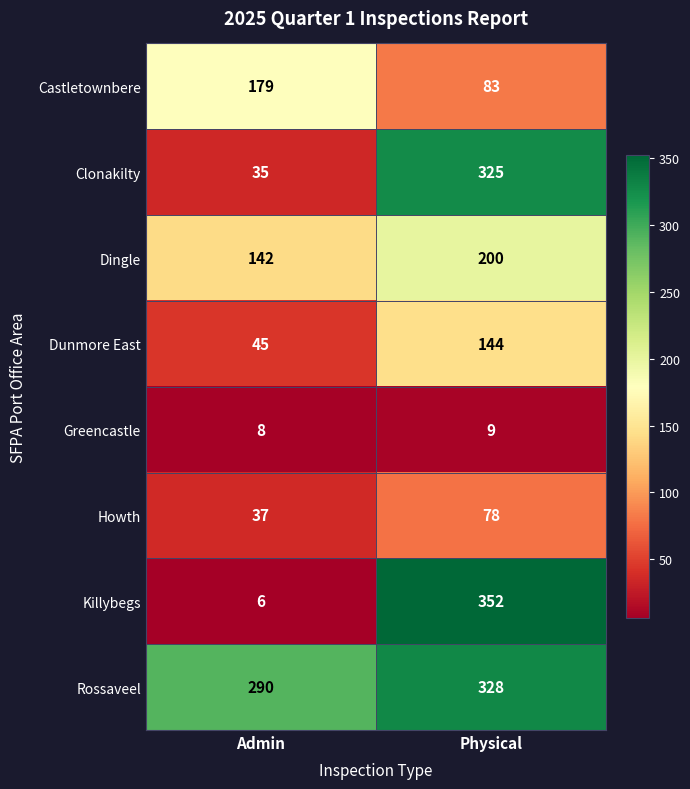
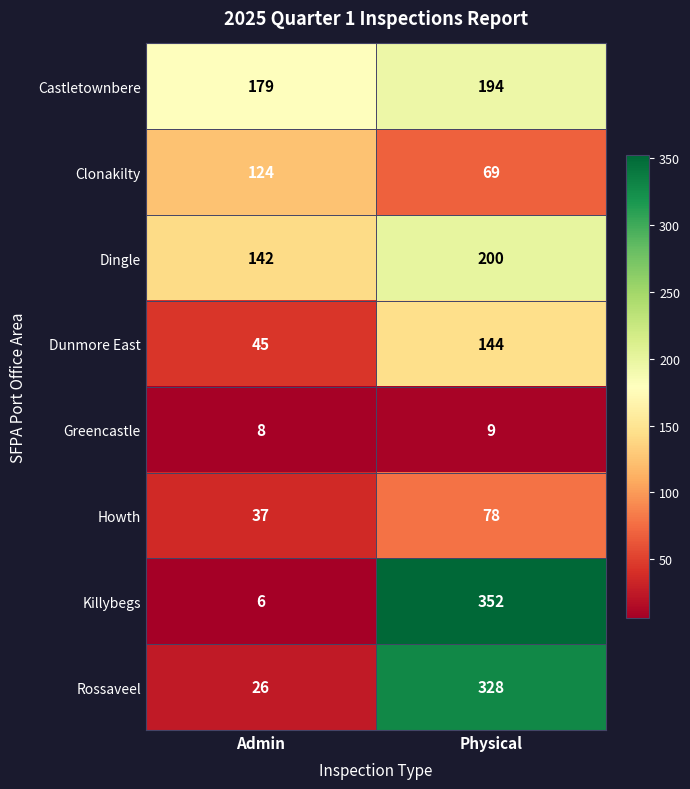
  {
    "Castletownbere": {
      "Admin": 179,
-     "Physical": 83
+     "Physical": 194
    },
    "Clonakilty": {
-     "Admin": 35,
-     "Physical": 325
+     "Admin": 124,
+     "Physical": 69
    },
    "Dingle": {
      "Admin": 142,
      "Physical": 200
    },
    "Dunmore East": {
      "Admin": 45,
      "Physical": 144
    },
    "Greencastle": {
      "Admin": 8,
      "Physical": 9
    },
    "Howth": {
      "Admin": 37,
      "Physical": 78
    },
    "Killybegs": {
      "Admin": 6,
      "Physical": 352
    },
    "Rossaveel": {
-     "Admin": 290,
+     "Admin": 26,
      "Physical": 328
    }
  }
